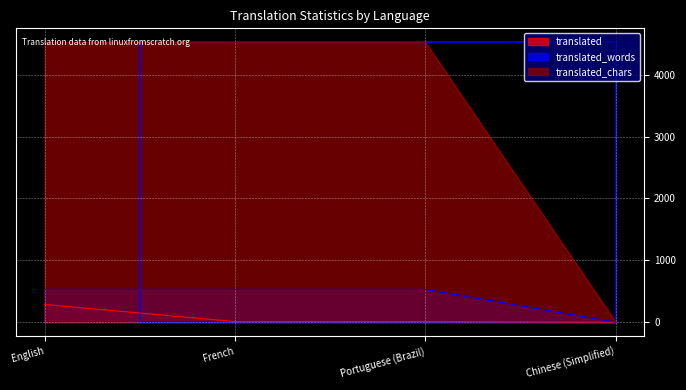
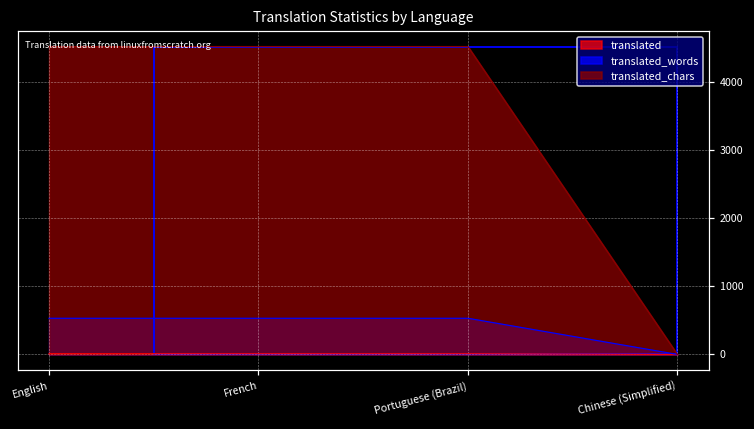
  {
    "translated": {
-     "English": 300,
+     "English": 0,
      "French": 0,
      "Portuguese (Brazil)": 0
    },
    "translated_words": {
      "English": 500,
      "French": 500,
      "Portuguese (Brazil)": 500
    },
    "translated_chars": {
      "English": 4500,
      "French": 4500,
      "Portuguese (Brazil)": 4500
    }
  }
